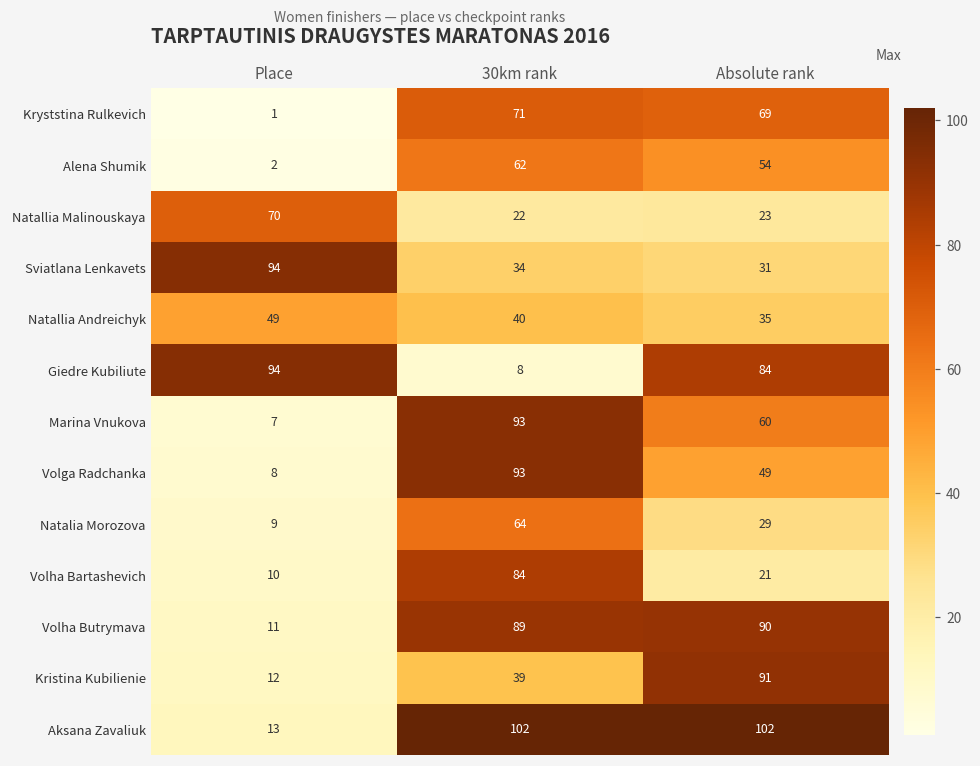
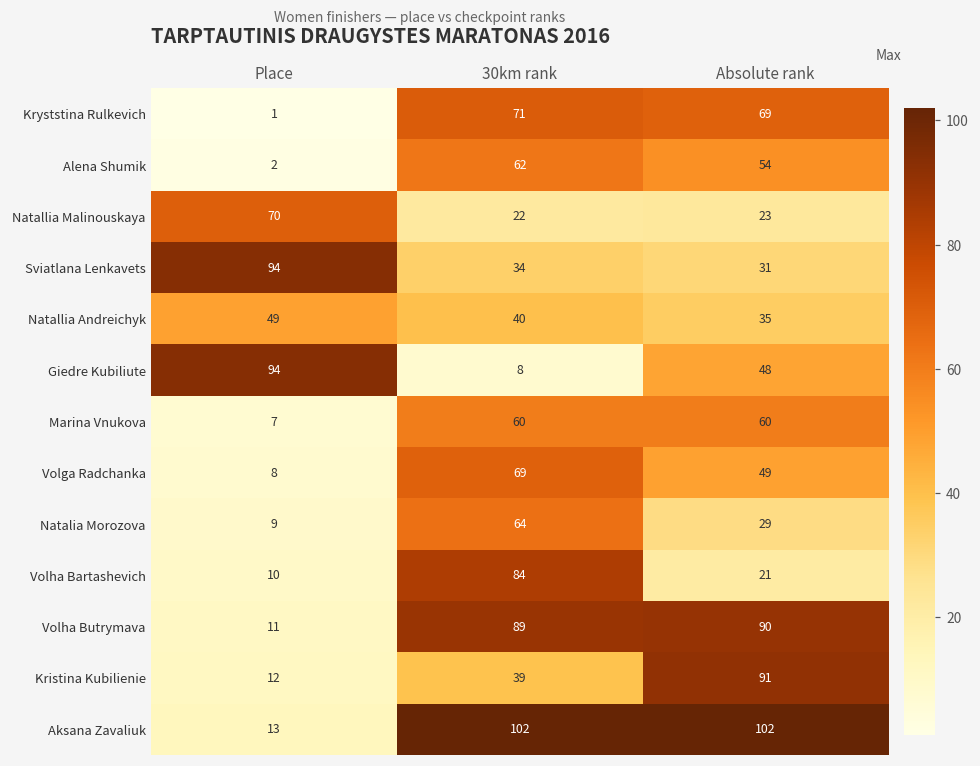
  {
    "Kryststina Rulkevich": {
      "Place": 1,
      "30km rank": 71,
      "Absolute rank": 69
    },
    "Alena Shumik": {
      "Place": 2,
      "30km rank": 62,
      "Absolute rank": 54
    },
    "Natallia Malinouskaya": {
      "Place": 70,
      "30km rank": 22,
      "Absolute rank": 23
    },
    "Sviatlana Lenkavets": {
      "Place": 94,
      "30km rank": 34,
      "Absolute rank": 31
    },
    "Natallia Andreichyk": {
      "Place": 49,
      "30km rank": 40,
      "Absolute rank": 35
    },
    "Giedre Kubiliute": {
      "Place": 94,
      "30km rank": 8,
-     "Absolute rank": 84
+     "Absolute rank": 48
    },
    "Marina Vnukova": {
      "Place": 7,
-     "30km rank": 93,
+     "30km rank": 60,
      "Absolute rank": 60
    },
    "Volga Radchanka": {
      "Place": 8,
-     "30km rank": 93,
+     "30km rank": 69,
      "Absolute rank": 49
    },
    "Natalia Morozova": {
      "Place": 9,
      "30km rank": 64,
      "Absolute rank": 29
    },
    "Volha Bartashevich": {
      "Place": 10,
      "30km rank": 84,
      "Absolute rank": 21
    },
    "Volha Butrymava": {
      "Place": 11,
      "30km rank": 89,
      "Absolute rank": 90
    },
    "Kristina Kubilienie": {
      "Place": 12,
      "30km rank": 39,
      "Absolute rank": 91
    },
    "Aksana Zavaliuk": {
      "Place": 13,
      "30km rank": 102,
      "Absolute rank": 102
    }
  }
